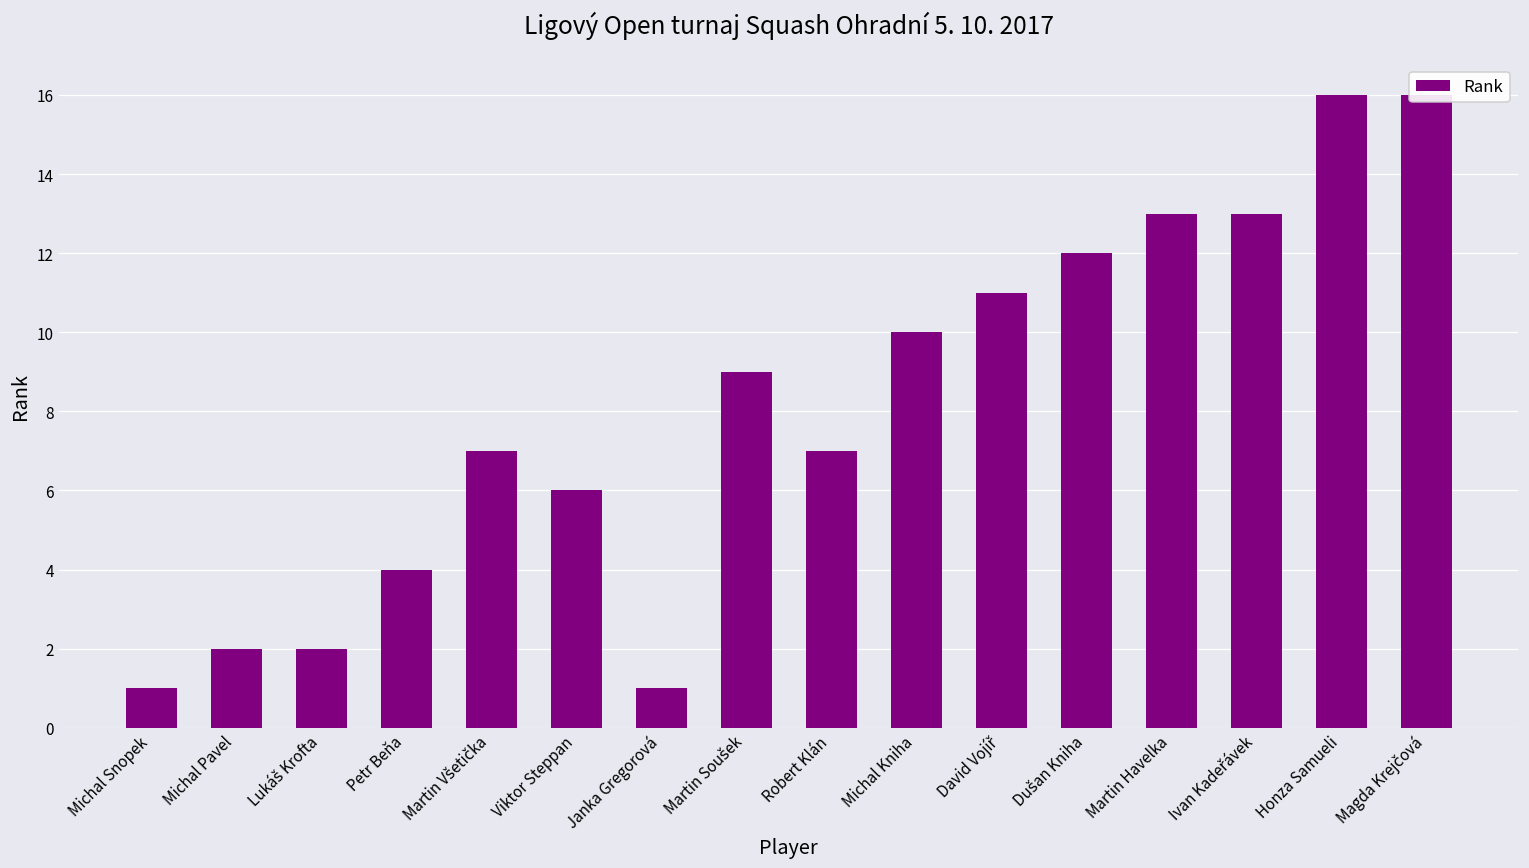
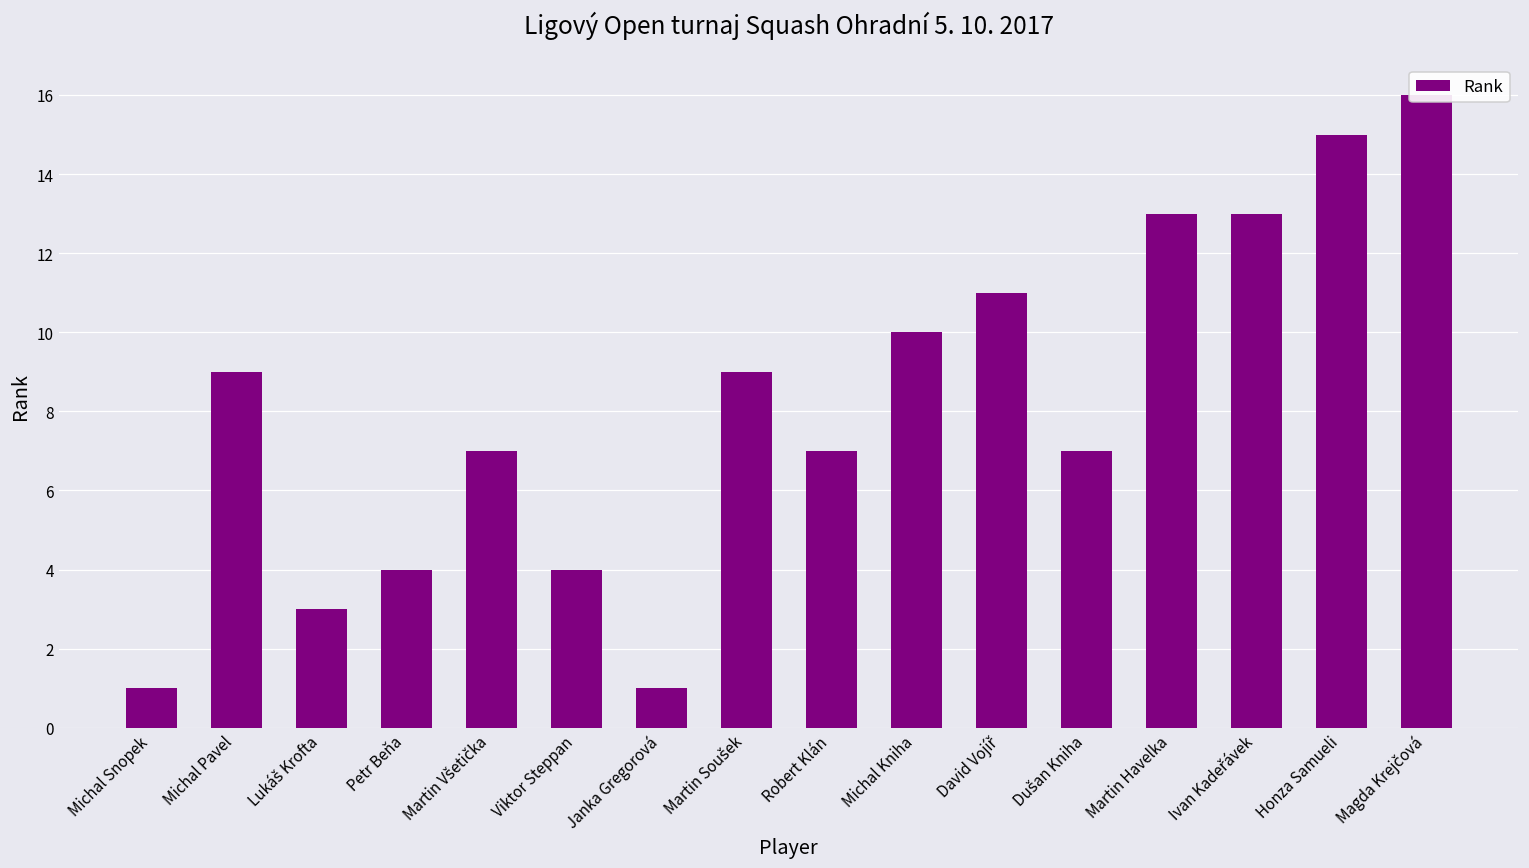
  {
    "Michal Snopek": 1,
-   "Michal Pavel": 2,
-   "Lukáš Krofta": 2,
+   "Michal Pavel": 9,
+   "Lukáš Krofta": 3,
    "Petr Beňa": 4,
    "Martin Všetička": 7,
-   "Viktor Steppan": 6,
+   "Viktor Steppan": 4,
    "Janka Gregorová": 1,
    "Martin Soušek": 9,
    "Robert Klán": 7,
    "Michal Kniha": 10,
    "David Vojíř": 11,
-   "Dušan Kniha": 12,
+   "Dušan Kniha": 7,
    "Martin Havelka": 13,
    "Ivan Kadeřávek": 13,
-   "Honza Samueli": 16
+   "Honza Samueli": 15
  }
